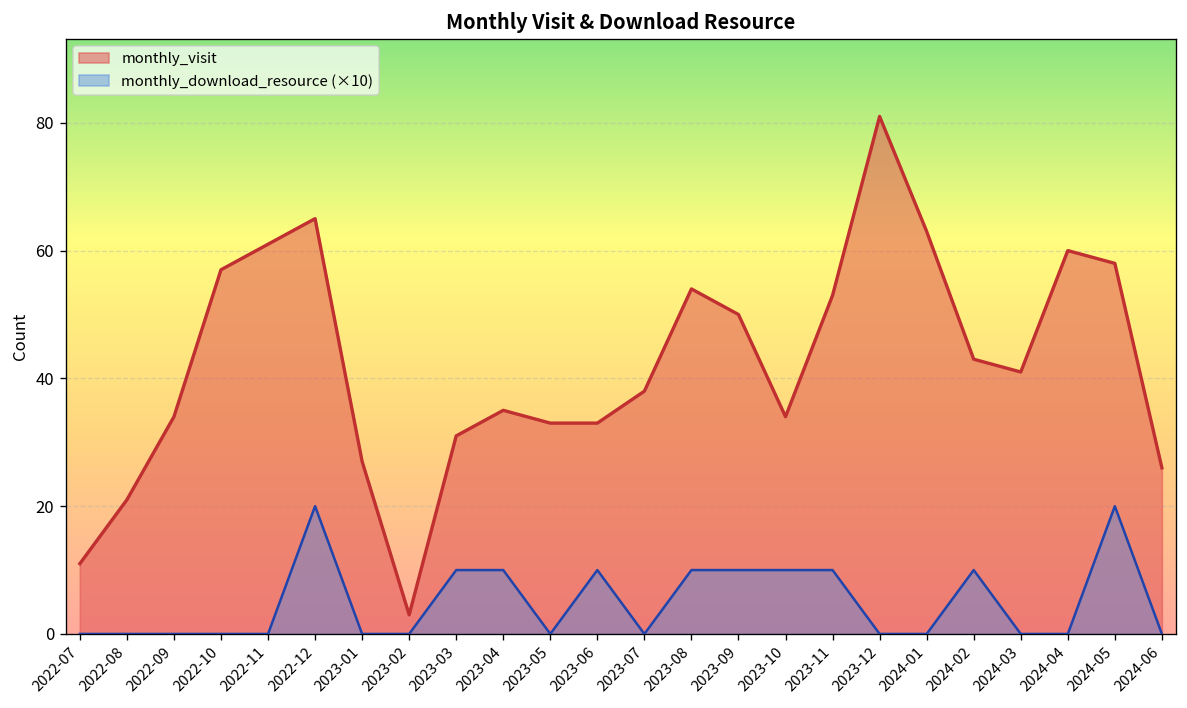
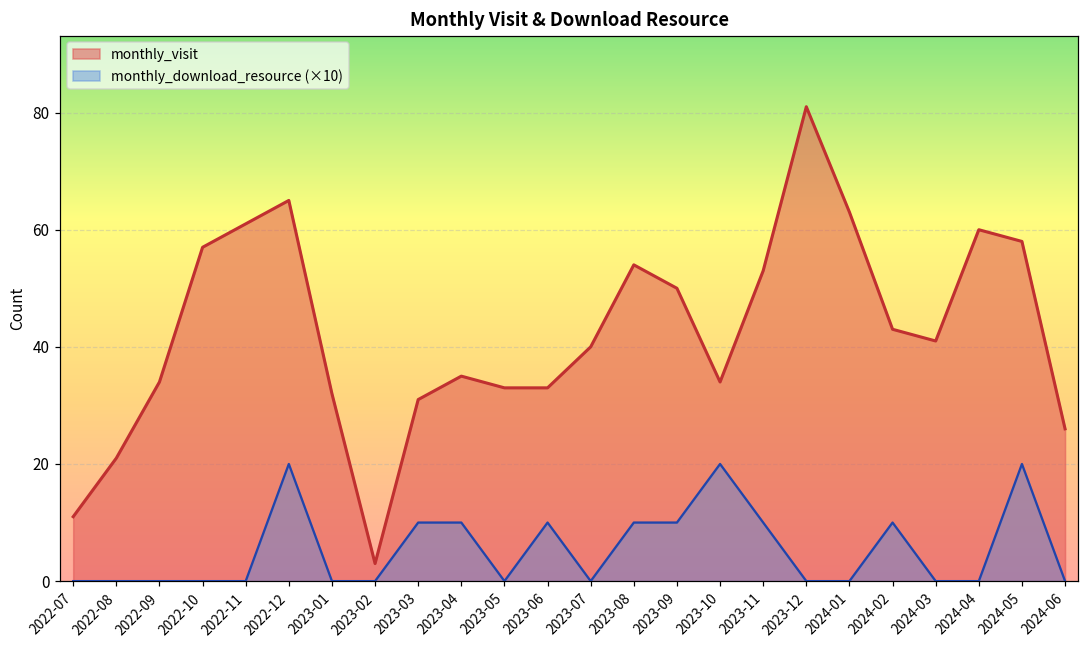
  {
    "monthly_visit": {
      "2022-07": 11,
      "2022-08": 21,
      "2022-09": 34,
      "2022-10": 57,
      "2022-11": 61,
      "2022-12": 65,
-     "2023-01": 27,
+     "2023-01": 32,
      "2023-02": 3,
      "2023-03": 31,
      "2023-04": 35,
      "2023-05": 33,
      "2023-06": 33,
-     "2023-07": 38,
+     "2023-07": 40,
      "2023-08": 54,
      "2023-09": 50,
      "2023-10": 34,
      "2023-11": 53,
      "2023-12": 81,
      "2024-01": 63,
      "2024-02": 43,
      "2024-03": 41,
      "2024-04": 60,
      "2024-05": 58,
      "2024-06": 26
    },
    "monthly_download_resource (×10)": {
      "2022-07": 0,
      "2022-08": 0,
      "2022-09": 0,
      "2022-10": 0,
      "2022-11": 0,
      "2022-12": 20,
      "2023-01": 0,
      "2023-02": 0,
      "2023-03": 10,
      "2023-04": 10,
      "2023-05": 0,
      "2023-06": 10,
      "2023-07": 0,
      "2023-08": 10,
      "2023-09": 10,
-     "2023-10": 10,
+     "2023-10": 20,
      "2023-11": 10,
      "2023-12": 0,
      "2024-01": 0,
      "2024-02": 10,
      "2024-03": 0,
      "2024-04": 0,
      "2024-05": 20,
      "2024-06": 0
    }
  }
